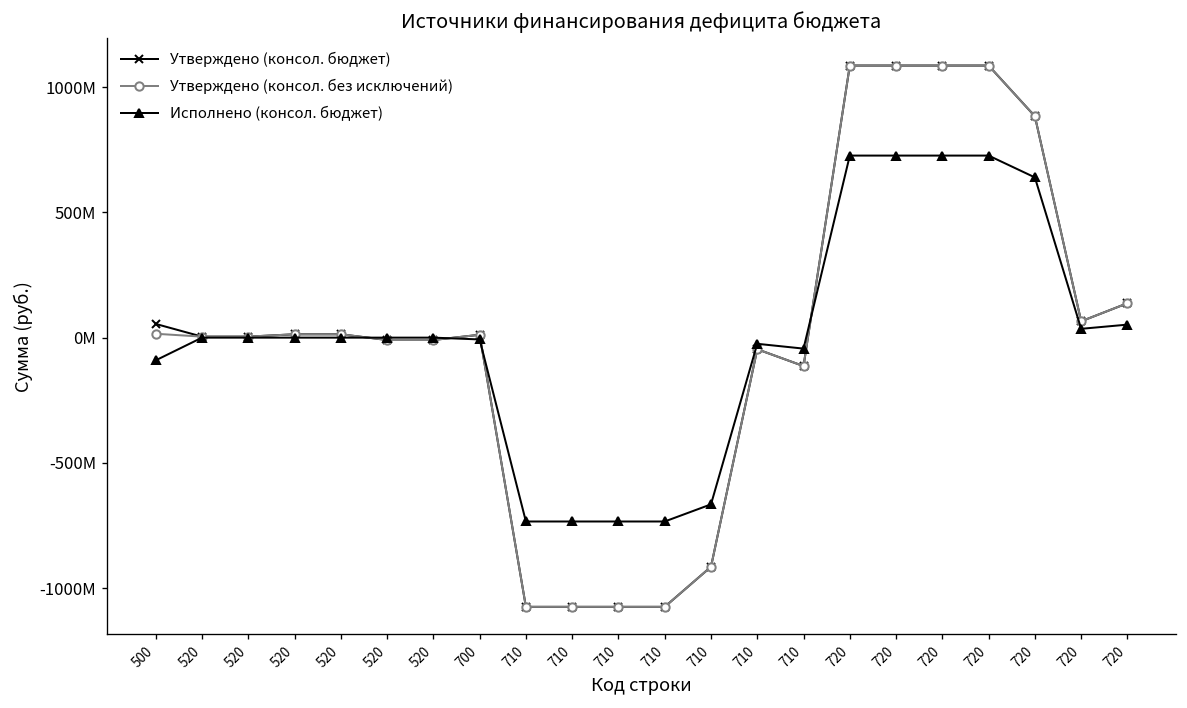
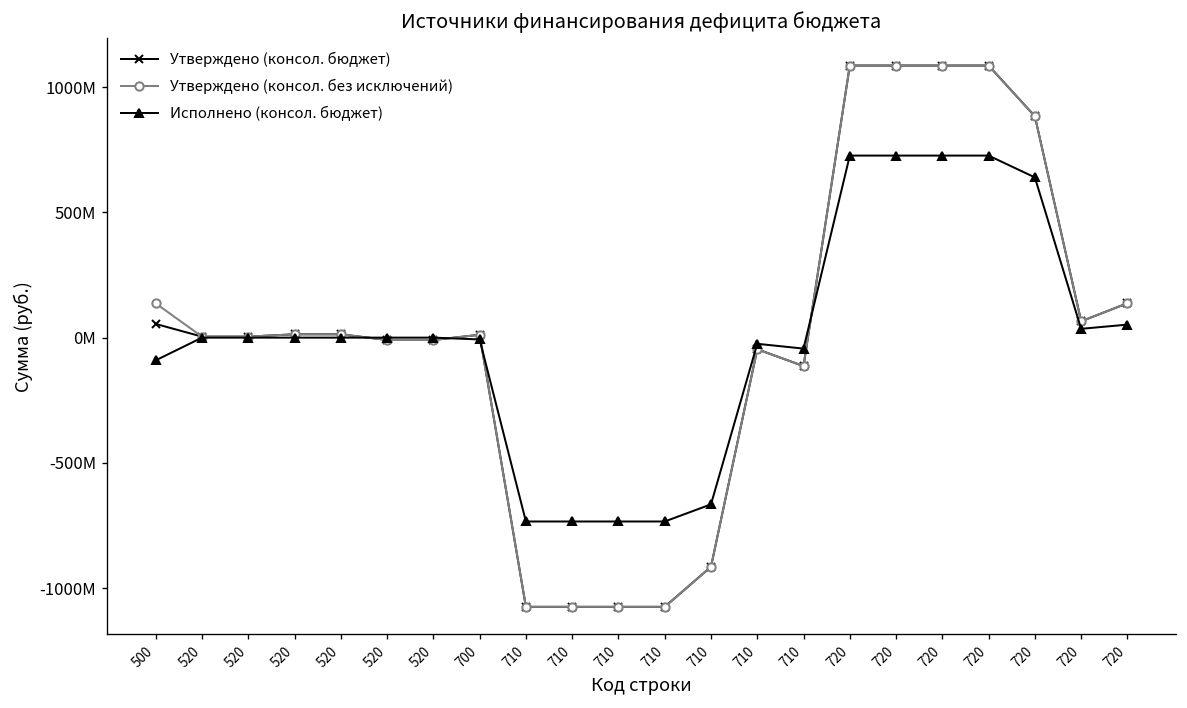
  {
    "Утверждено (консол. без исключений)": {
-     "500": 20000000
+     "500": 140000000
    }
  }
